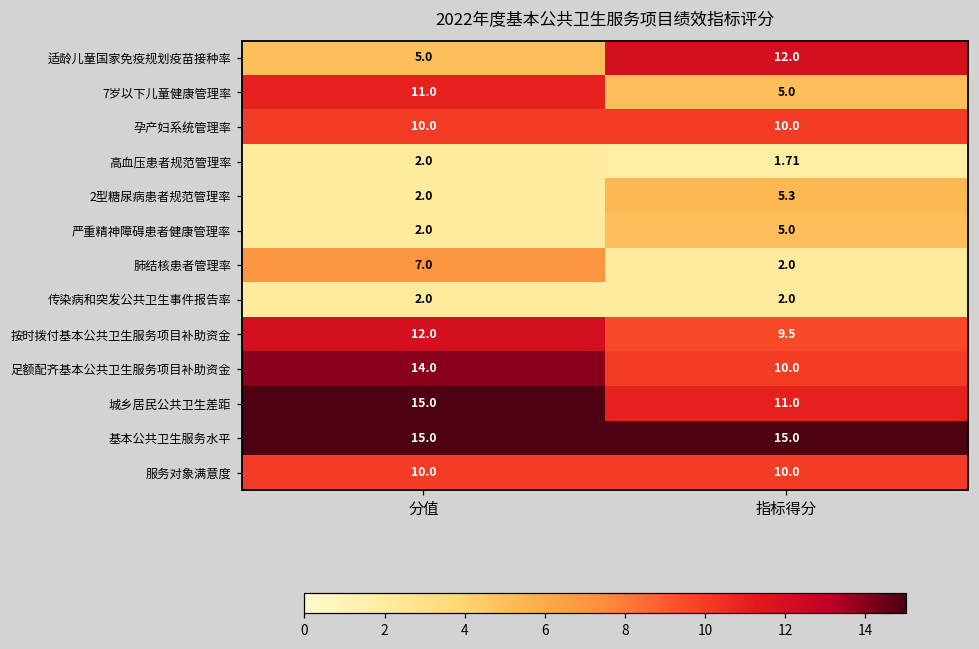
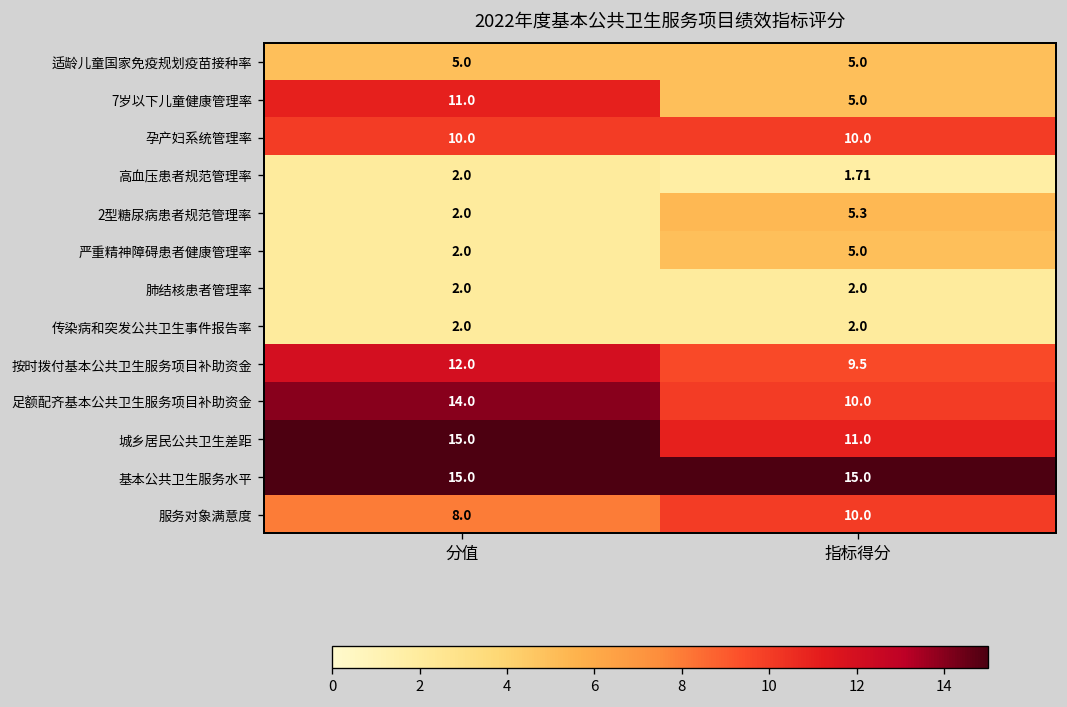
  {
    "适龄儿童国家免疫规划疫苗接种率": {
      "分值": 5.0,
-     "指标得分": 12.0
+     "指标得分": 5.0
    },
    "7岁以下儿童健康管理率": {
      "分值": 11.0,
      "指标得分": 5.0
    },
    "孕产妇系统管理率": {
      "分值": 10.0,
      "指标得分": 10.0
    },
    "高血压患者规范管理率": {
      "分值": 2.0,
      "指标得分": 1.71
    },
    "2型糖尿病患者规范管理率": {
      "分值": 2.0,
      "指标得分": 5.3
    },
    "严重精神障碍患者健康管理率": {
      "分值": 2.0,
      "指标得分": 5.0
    },
    "肺结核患者管理率": {
-     "分值": 7.0,
+     "分值": 2.0,
      "指标得分": 2.0
    },
    "传染病和突发公共卫生事件报告率": {
      "分值": 2.0,
      "指标得分": 2.0
    },
    "按时拨付基本公共卫生服务项目补助资金": {
      "分值": 12.0,
      "指标得分": 9.5
    },
    "足额配齐基本公共卫生服务项目补助资金": {
      "分值": 14.0,
      "指标得分": 10.0
    },
    "城乡居民公共卫生差距": {
      "分值": 15.0,
      "指标得分": 11.0
    },
    "基本公共卫生服务水平": {
      "分值": 15.0,
      "指标得分": 15.0
    },
    "服务对象满意度": {
-     "分值": 10.0,
+     "分值": 8.0,
      "指标得分": 10.0
    }
  }
